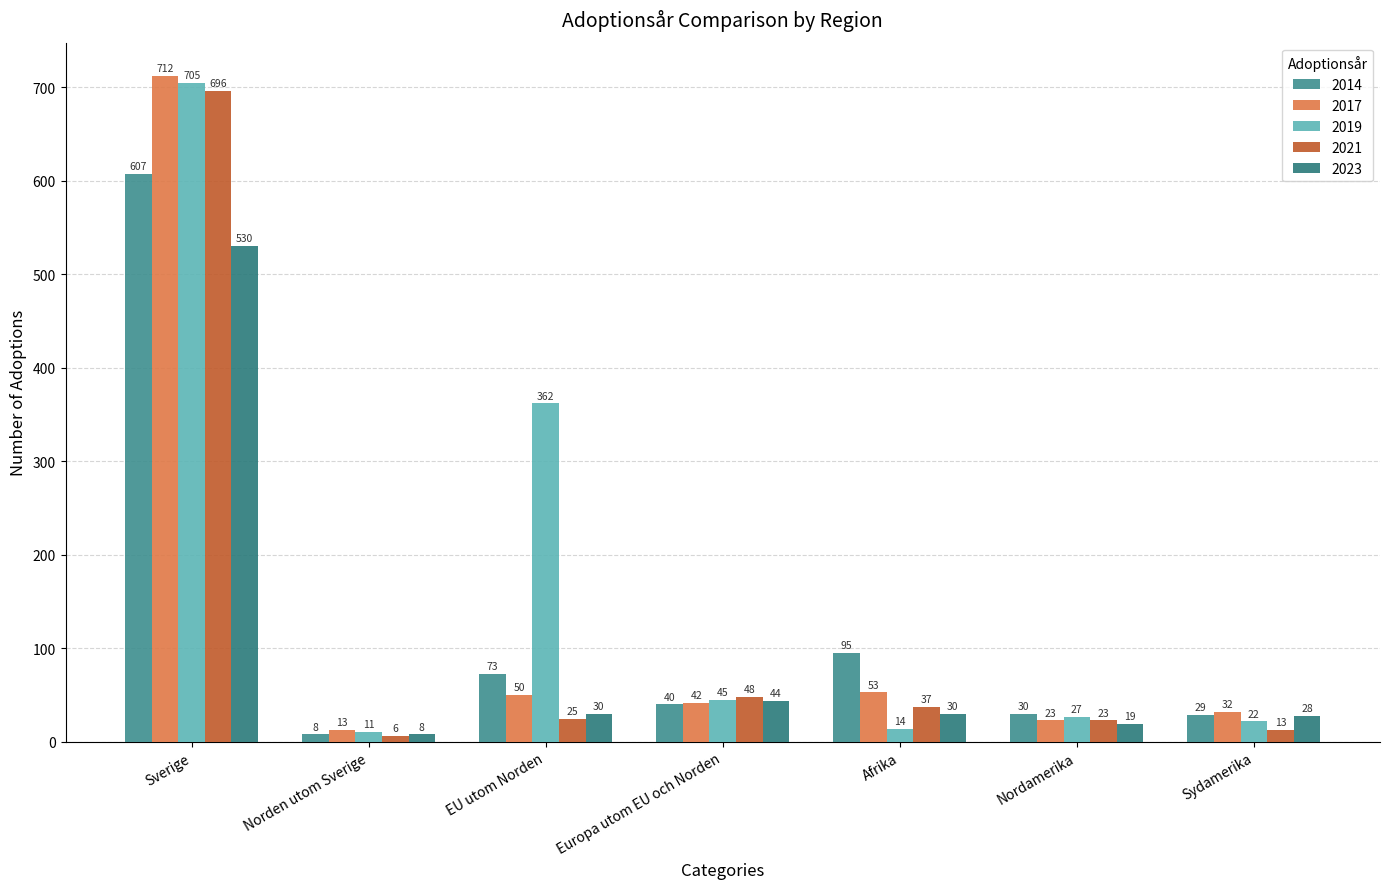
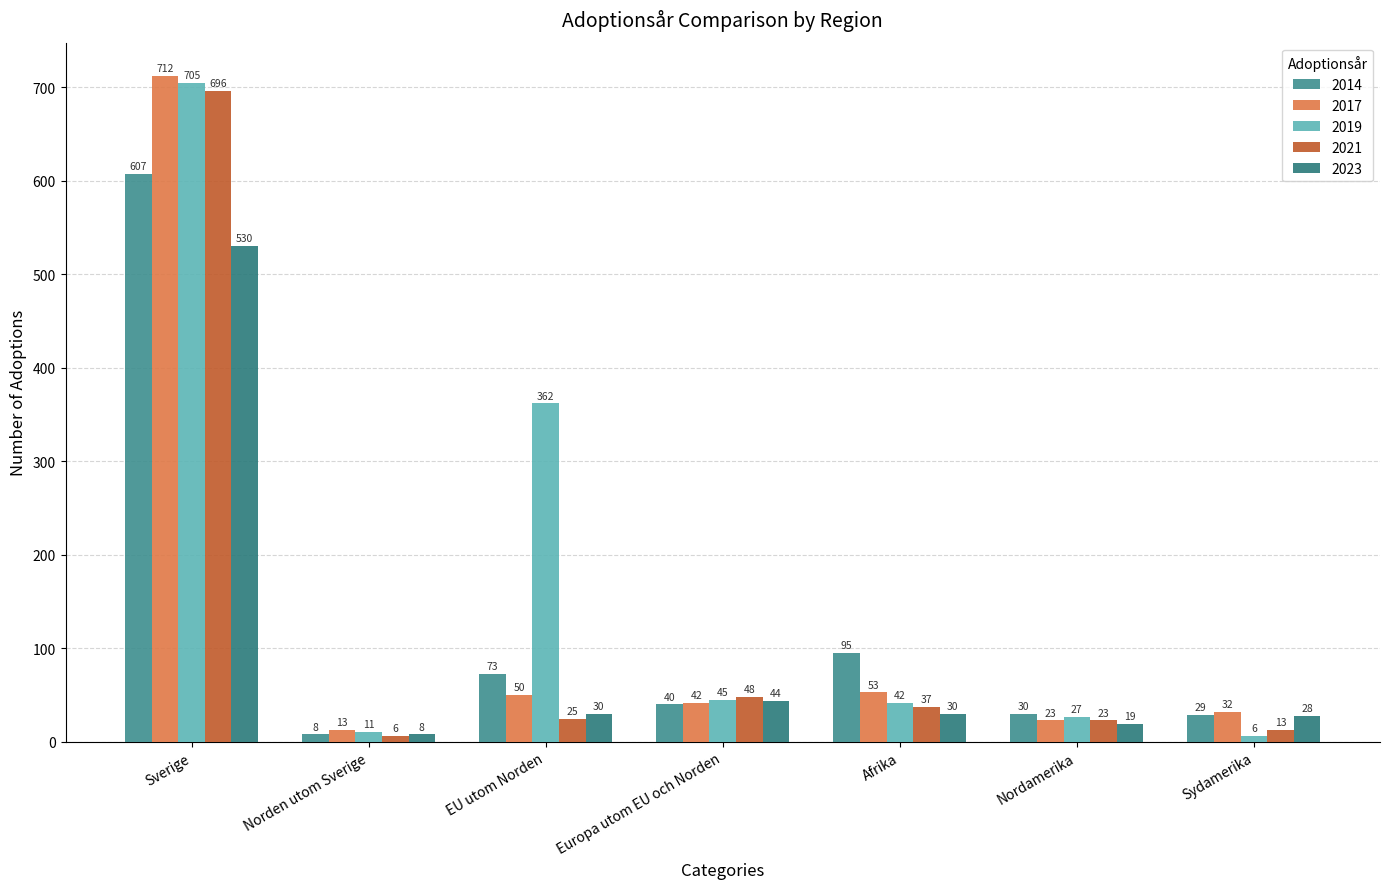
  {
    "2019": {
      "Sverige": 705,
      "Norden utom Sverige": 11,
      "EU utom Norden": 362,
      "Europa utom EU och Norden": 45,
-     "Afrika": 14,
+     "Afrika": 42,
      "Nordamerika": 27,
-     "Sydamerika": 22
+     "Sydamerika": 6
    }
  }
